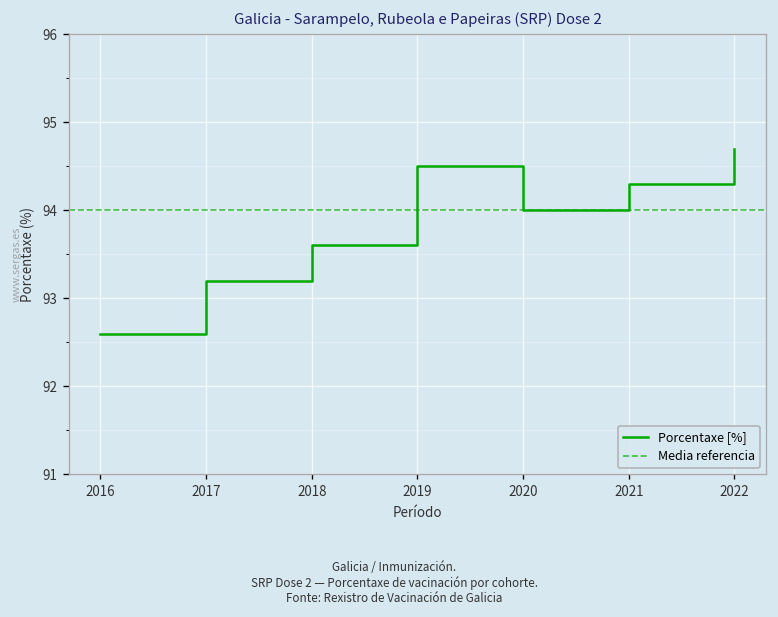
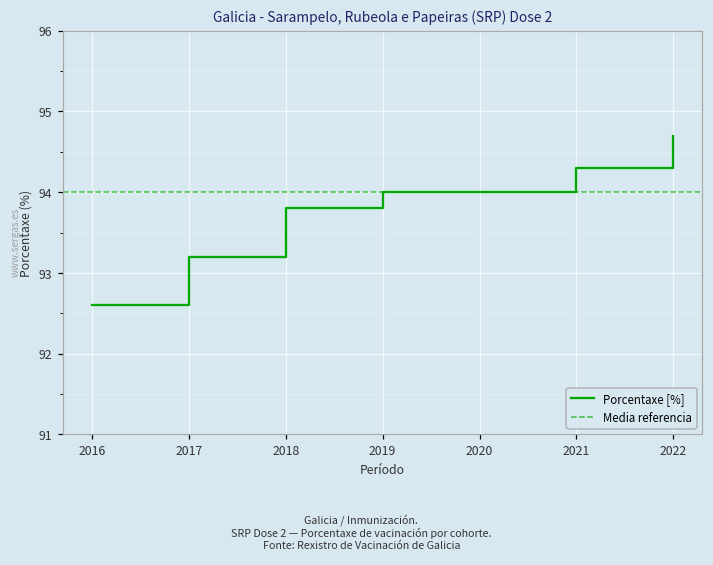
  {
    "2016": 92.6,
    "2017": 93.2,
-   "2018": 93.6,
-   "2019": 94.5,
+   "2018": 93.8,
+   "2019": 94.0,
    "2020": 94.0,
    "2021": 94.3,
    "2022": 94.7
  }
